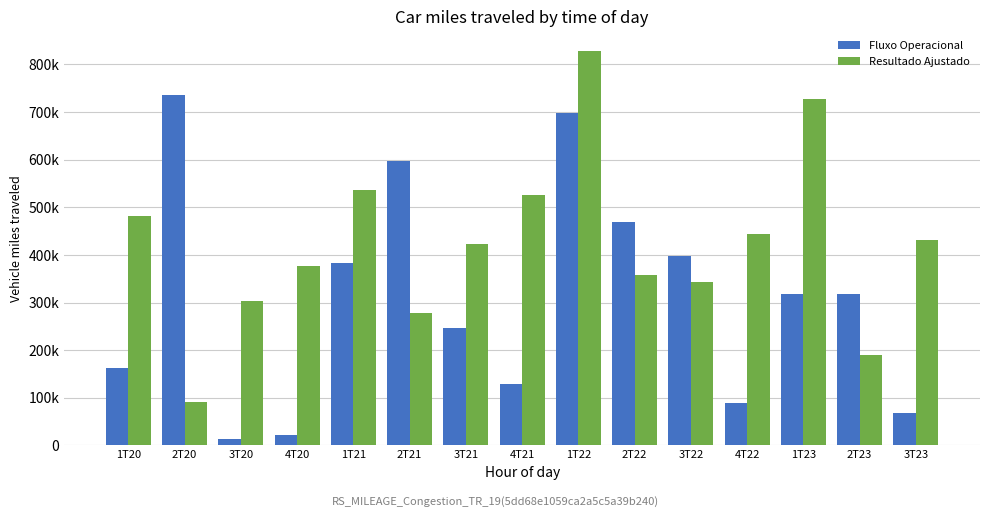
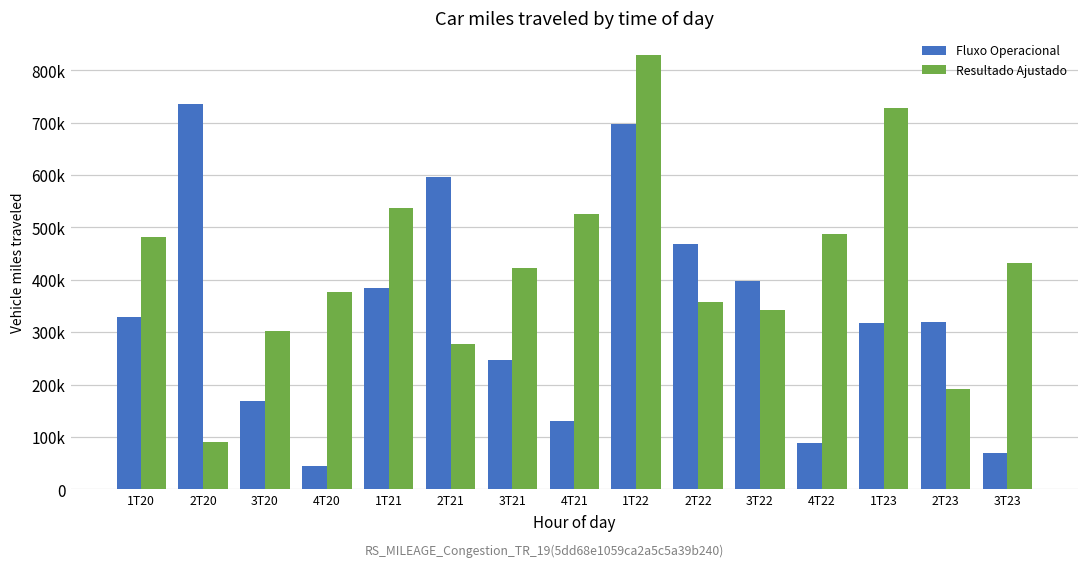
  {
    "Fluxo Operacional": {
-     "1T20": 160000,
+     "1T20": 330000,
      "2T20": 740000,
-     "3T20": 10000,
-     "4T20": 20000,
+     "3T20": 170000,
+     "4T20": 40000,
      "1T21": 380000,
      "2T21": 600000,
      "3T21": 250000,
      "4T21": 130000,
      "1T22": 700000,
      "2T22": 470000,
      "3T22": 400000,
      "4T22": 90000,
      "1T23": 320000,
      "2T23": 320000,
      "3T23": 70000
    },
    "Resultado Ajustado": {
      "1T20": 480000,
      "2T20": 90000,
      "3T20": 300000,
      "4T20": 380000,
      "1T21": 540000,
      "2T21": 280000,
      "3T21": 420000,
      "4T21": 530000,
      "1T22": 830000,
      "2T22": 360000,
      "3T22": 340000,
-     "4T22": 440000,
+     "4T22": 490000,
      "1T23": 730000,
      "2T23": 190000,
      "3T23": 430000
    }
  }
